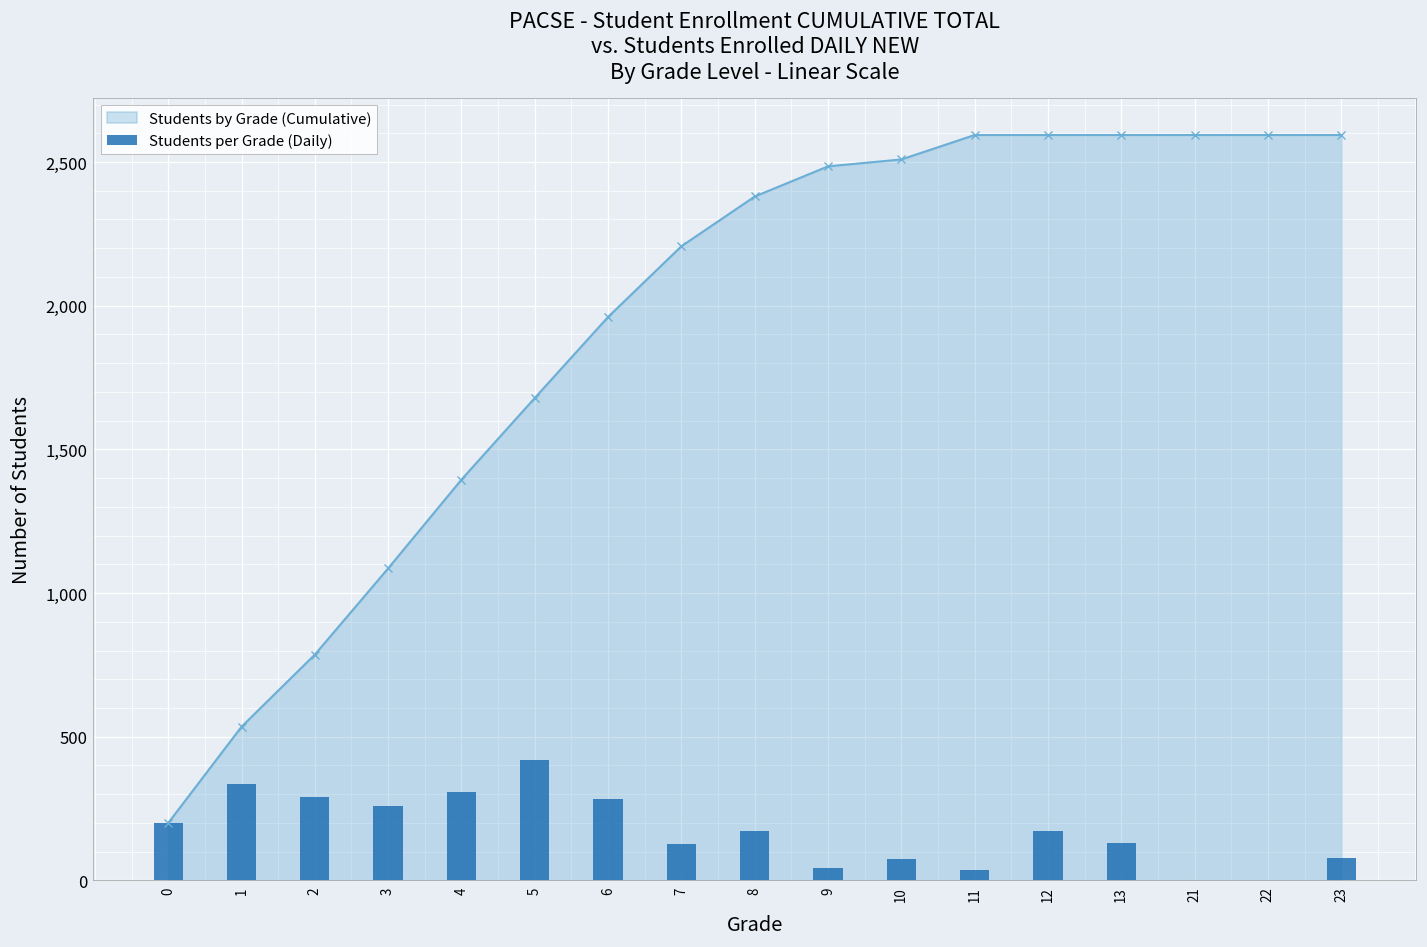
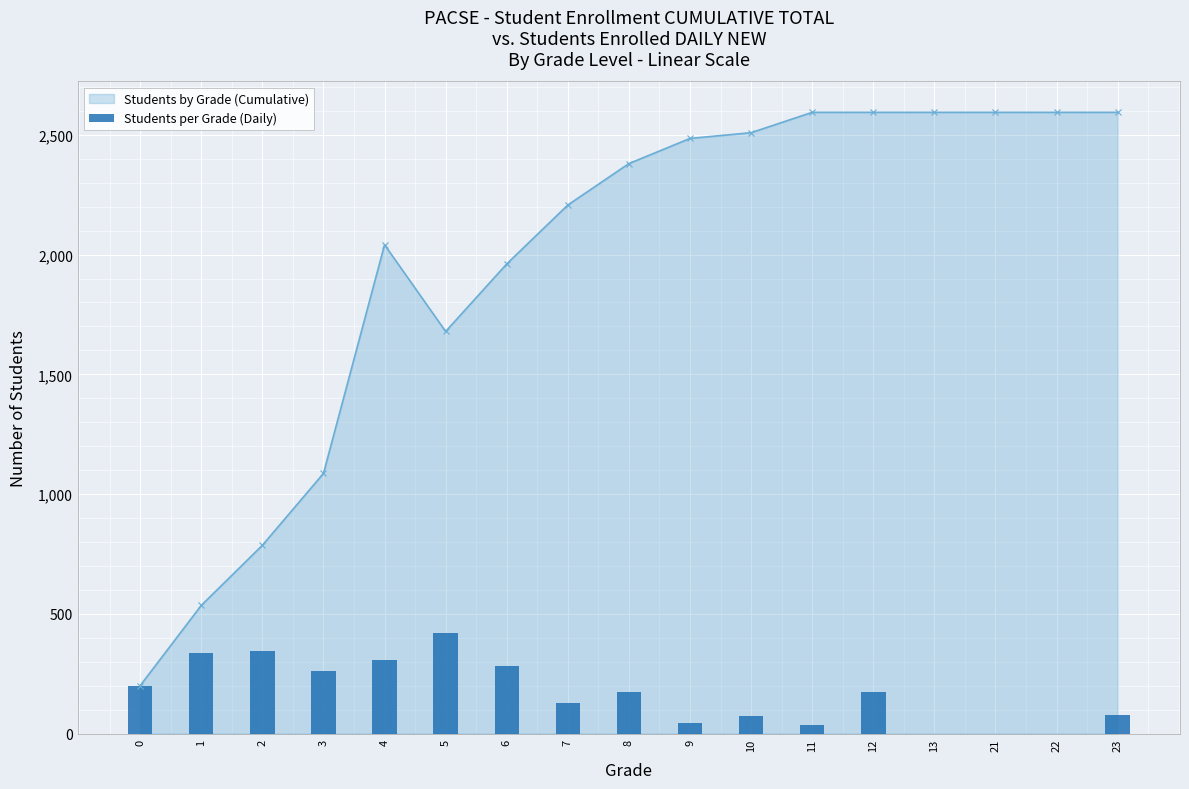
  {
    "Students by Grade (Cumulative)": {
      "0": "200",
      "1": "540",
      "2": "790",
      "3": "1,090",
-     "4": "1,400",
+     "4": "2,040",
      "5": "1,680",
      "6": "1,960",
      "7": "2,210",
      "8": "2,380",
      "9": "2,490",
      "10": "2,510",
      "11": "2,590",
      "12": "2,590",
      "13": "2,590",
      "21": "2,590",
      "22": "2,590",
      "23": "2,590"
    },
    "Students per Grade (Daily)": {
      "0": "200",
      "1": "340",
-     "2": "290",
+     "2": "340",
      "3": "260",
      "4": "310",
      "5": "420",
      "6": "280",
      "7": "130",
      "8": "170",
      "9": "50",
      "10": "70",
      "11": "40",
      "12": "170",
-     "13": "130",
+     "13": "0",
      "21": "0",
      "22": "0",
      "23": "80"
    }
  }
